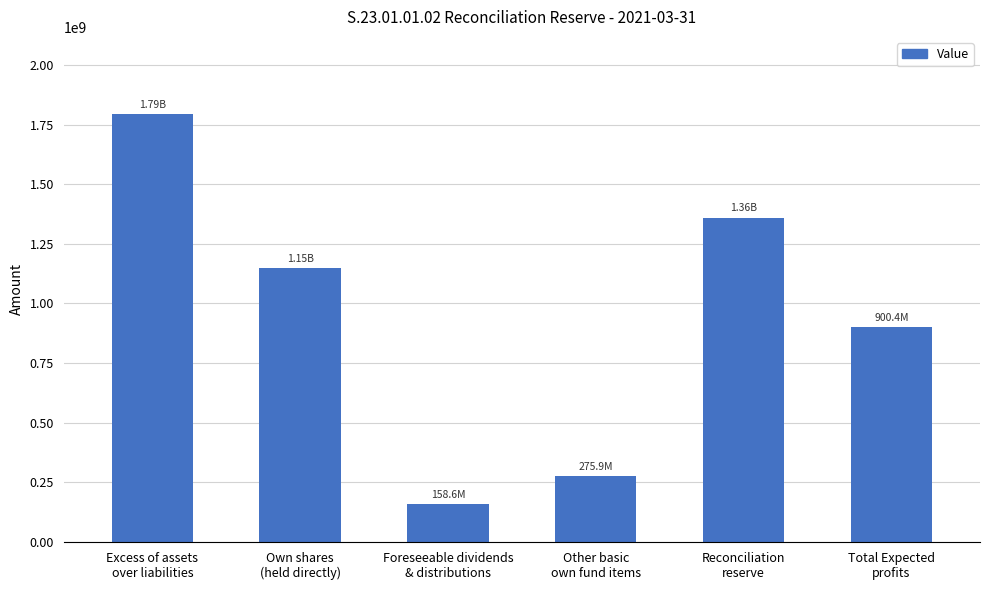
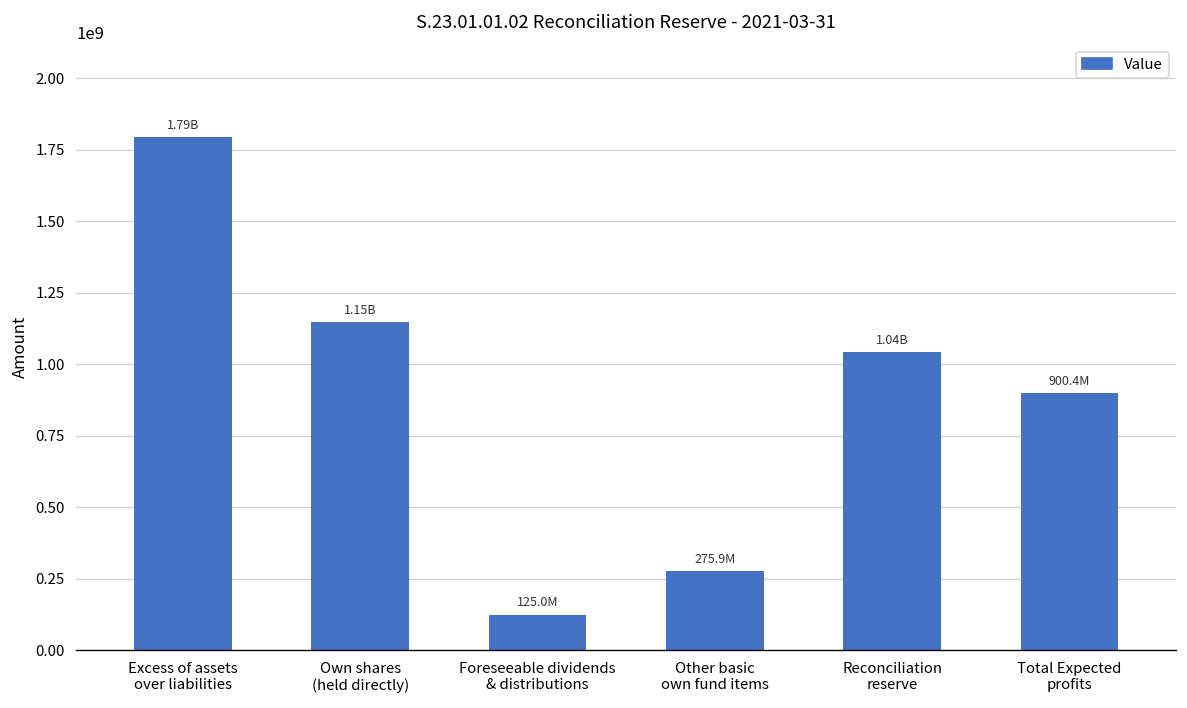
  {
    "Excess of assets over liabilities": "1.79B",
    "Own shares (held directly)": "1.15B",
-   "Foreseeable dividends & distributions": "158.6M",
+   "Foreseeable dividends & distributions": "125.0M",
    "Other basic own fund items": "275.9M",
-   "Reconciliation reserve": "1.36B",
+   "Reconciliation reserve": "1.04B",
    "Total Expected profits": "900.4M"
  }
